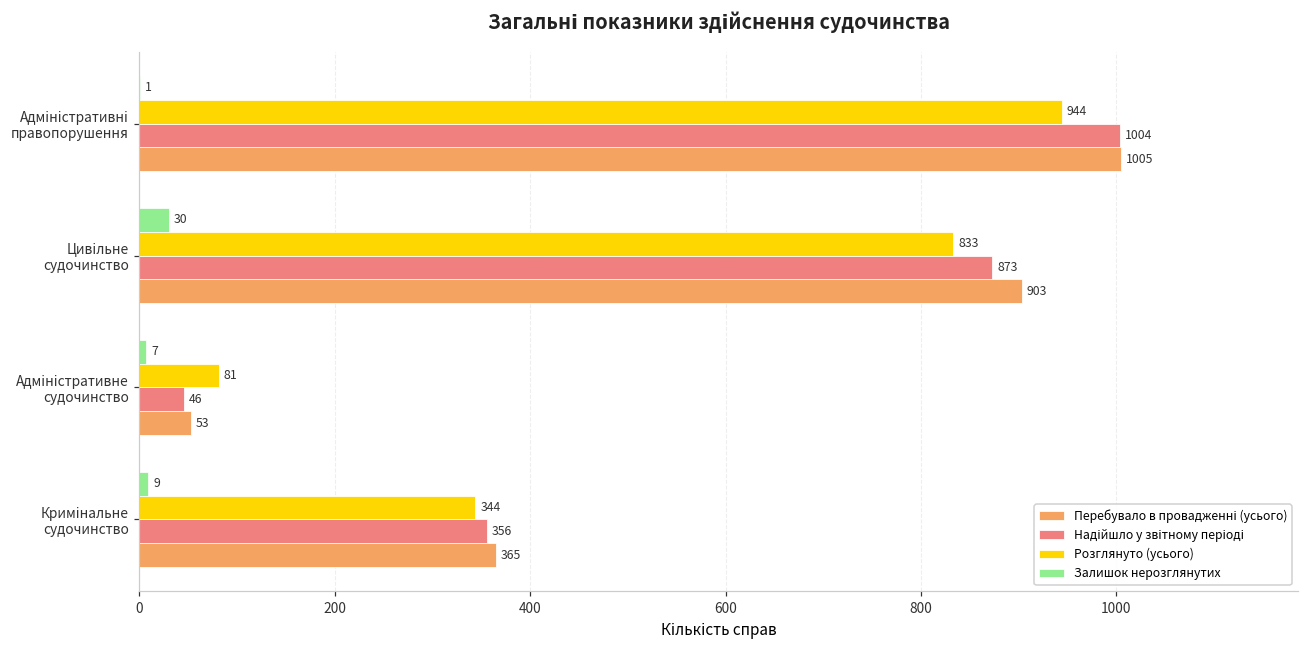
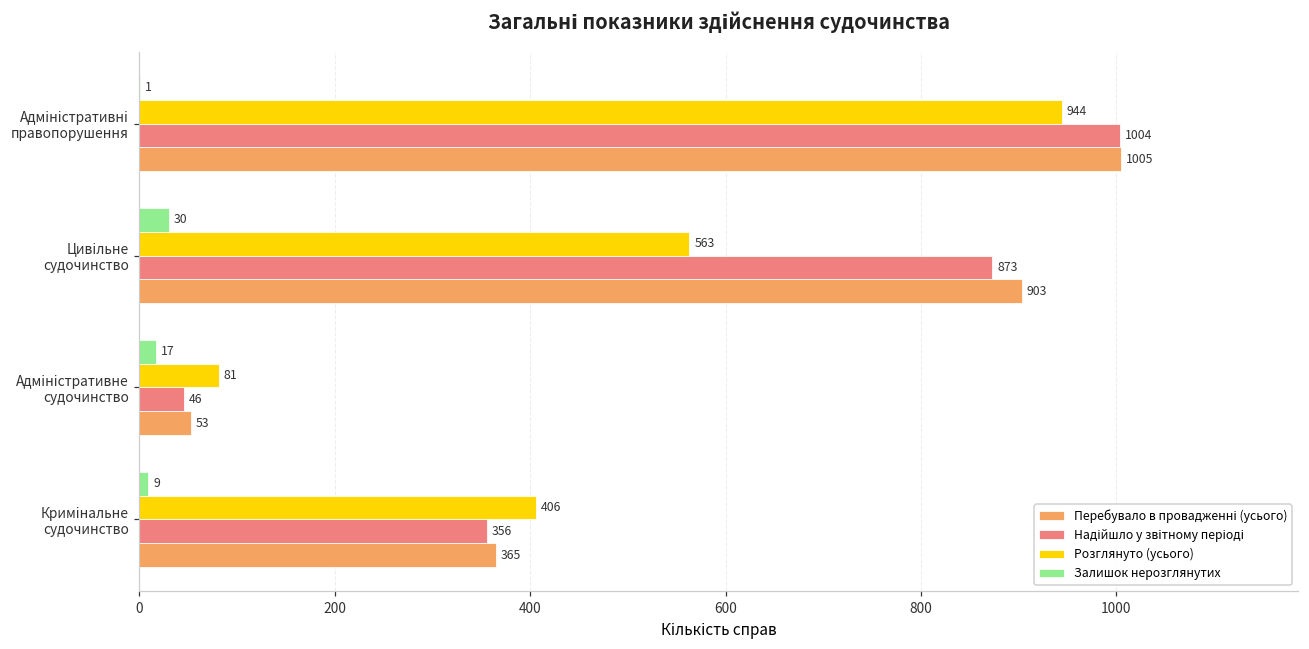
  {
    "Розглянуто (усього)": {
      "Адміністративні правопорушення": 944,
-     "Цивільне судочинство": 833,
+     "Цивільне судочинство": 563,
      "Адміністративне судочинство": 81,
-     "Кримінальне судочинство": 344
+     "Кримінальне судочинство": 406
    },
    "Залишок нерозглянутих": {
      "Адміністративні правопорушення": 1,
      "Цивільне судочинство": 30,
-     "Адміністративне судочинство": 7,
+     "Адміністративне судочинство": 17,
      "Кримінальне судочинство": 9
    }
  }
